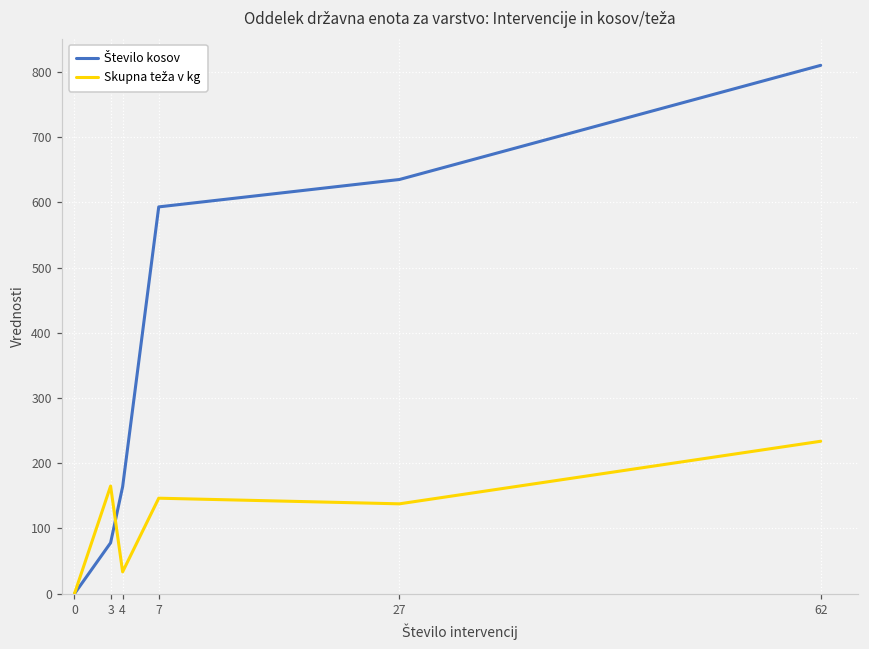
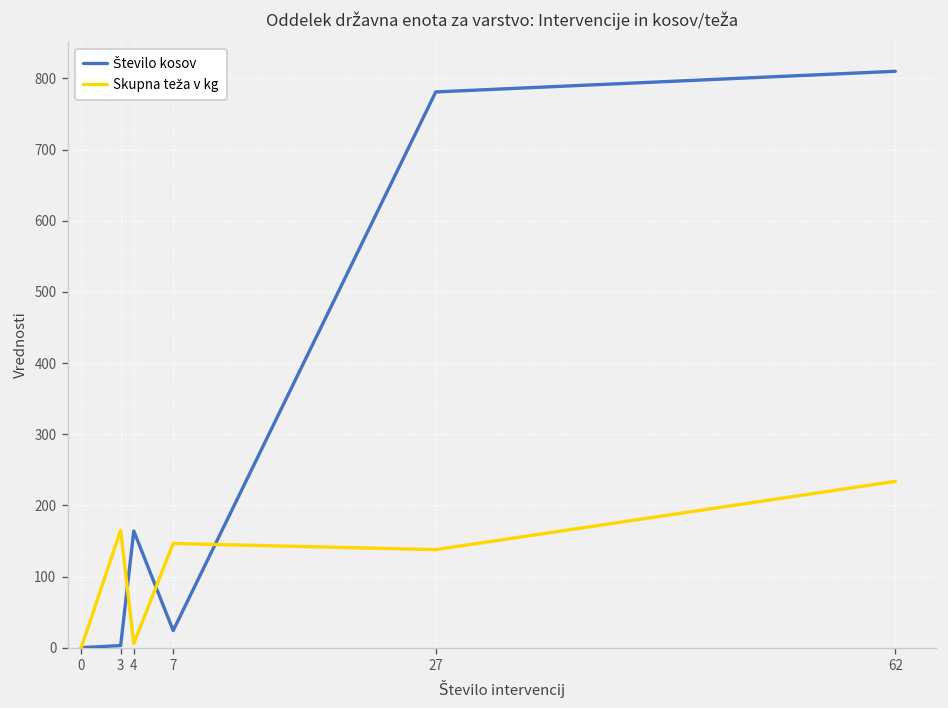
  {
    "Število kosov": {
-     "3": 80,
+     "3": 0,
      "4": 160,
-     "7": 590,
-     "27": 640,
+     "7": 20,
+     "27": 780,
      "62": 810
    },
    "Skupna teža v kg": {
      "3": 170,
-     "4": 30,
+     "4": 10,
      "7": 150,
      "27": 140,
      "62": 230
    }
  }
